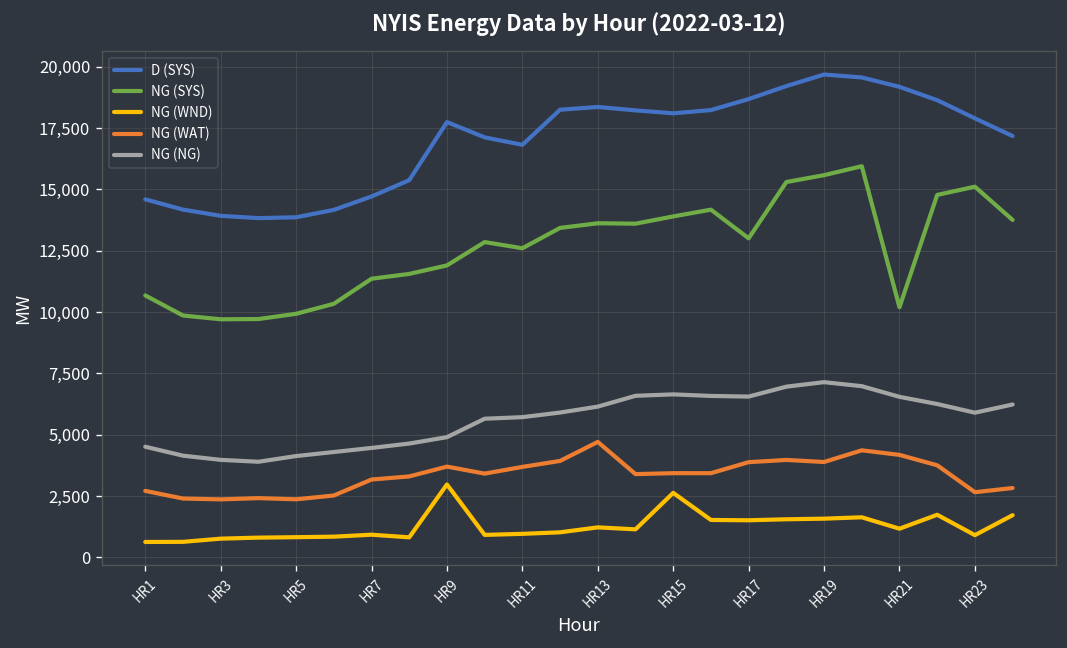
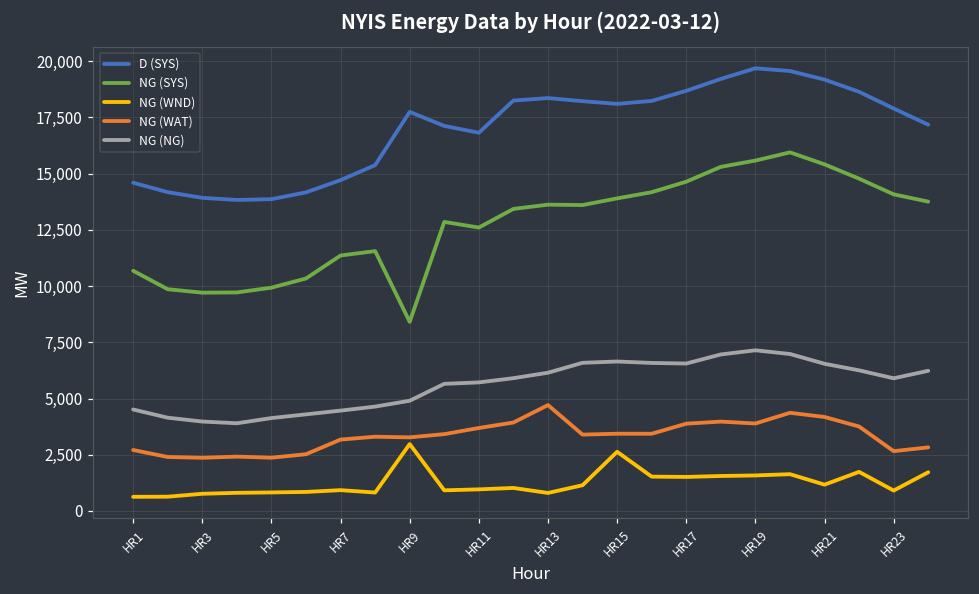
  {
    "D (SYS)": {
      "HR1": "14,600",
      "HR3": "13,900",
      "HR5": "13,900",
      "HR7": "14,700",
      "HR9": "17,700",
      "HR11": "16,800",
      "HR13": "18,400",
      "HR15": "18,100",
      "HR17": "18,700",
      "HR19": "19,700",
      "HR21": "19,200",
      "HR23": "17,900"
    },
    "NG (SYS)": {
      "HR1": "10,700",
      "HR3": "9,700",
      "HR5": "9,900",
      "HR7": "11,400",
-     "HR9": "11,900",
+     "HR9": "8,400",
      "HR11": "12,600",
      "HR13": "13,600",
      "HR15": "13,900",
-     "HR17": "13,000",
+     "HR17": "14,600",
      "HR19": "15,600",
-     "HR21": "10,200",
-     "HR23": "15,100"
+     "HR21": "15,400",
+     "HR23": "14,100"
    },
    "NG (WND)": {
      "HR1": "600",
      "HR3": "800",
      "HR5": "800",
      "HR7": "900",
      "HR9": "3,000",
      "HR11": "1,000",
-     "HR13": "1,200",
+     "HR13": "800",
      "HR15": "2,600",
      "HR17": "1,500",
      "HR19": "1,600",
      "HR21": "1,200",
      "HR23": "900"
    },
    "NG (WAT)": {
      "HR1": "2,700",
      "HR3": "2,400",
      "HR5": "2,400",
      "HR7": "3,200",
-     "HR9": "3,700",
+     "HR9": "3,300",
      "HR11": "3,700",
      "HR13": "4,700",
      "HR15": "3,400",
      "HR17": "3,900",
      "HR19": "3,900",
      "HR21": "4,200",
      "HR23": "2,700"
    },
    "NG (NG)": {
      "HR1": "4,500",
      "HR3": "4,000",
      "HR5": "4,100",
      "HR7": "4,500",
      "HR9": "4,900",
      "HR11": "5,700",
      "HR13": "6,100",
      "HR15": "6,600",
      "HR17": "6,600",
      "HR19": "7,100",
      "HR21": "6,500",
      "HR23": "5,900"
    }
  }
